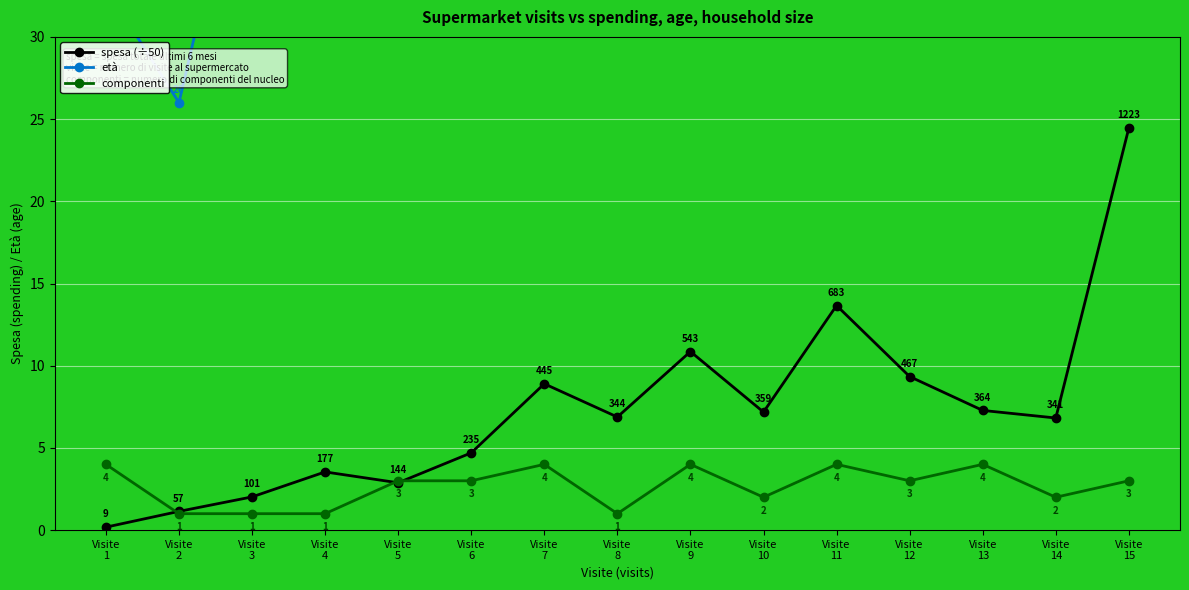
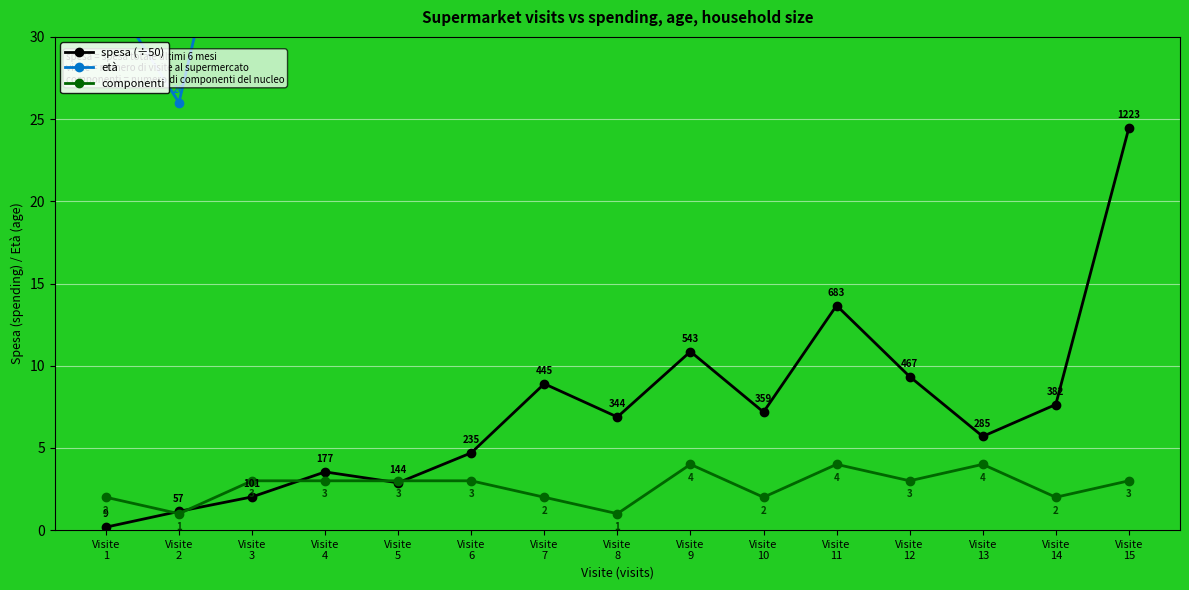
  {
    "spesa (÷50)": {
-     "Visite 13": 364,
-     "Visite 14": 341
+     "Visite 13": 285,
+     "Visite 14": 382
    },
    "componenti": {
-     "Visite 1": 4,
-     "Visite 3": 1,
-     "Visite 4": 1,
+     "Visite 1": 2,
+     "Visite 3": 3,
+     "Visite 4": 3,
      "Visite 6": 3,
-     "Visite 7": 4,
+     "Visite 7": 2,
      "Visite 8": 1,
      "Visite 9": 4,
      "Visite 10": 2,
      "Visite 11": 4,
      "Visite 12": 3,
      "Visite 13": 4,
      "Visite 14": 2,
      "Visite 15": 3
    }
  }
